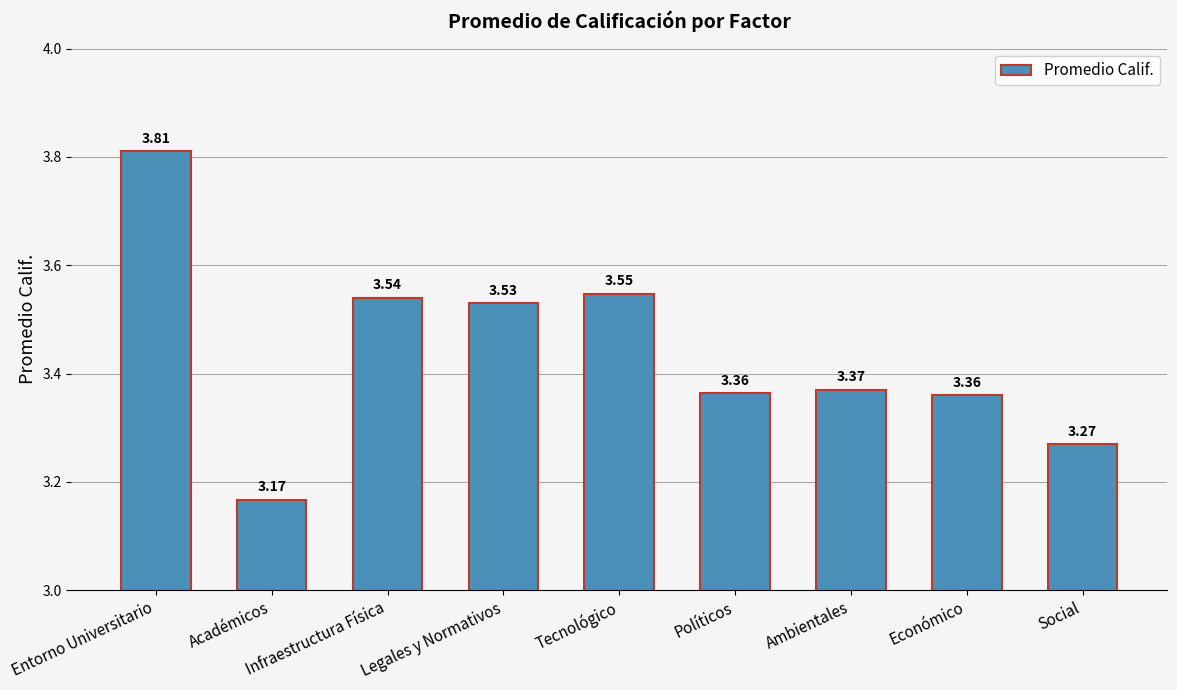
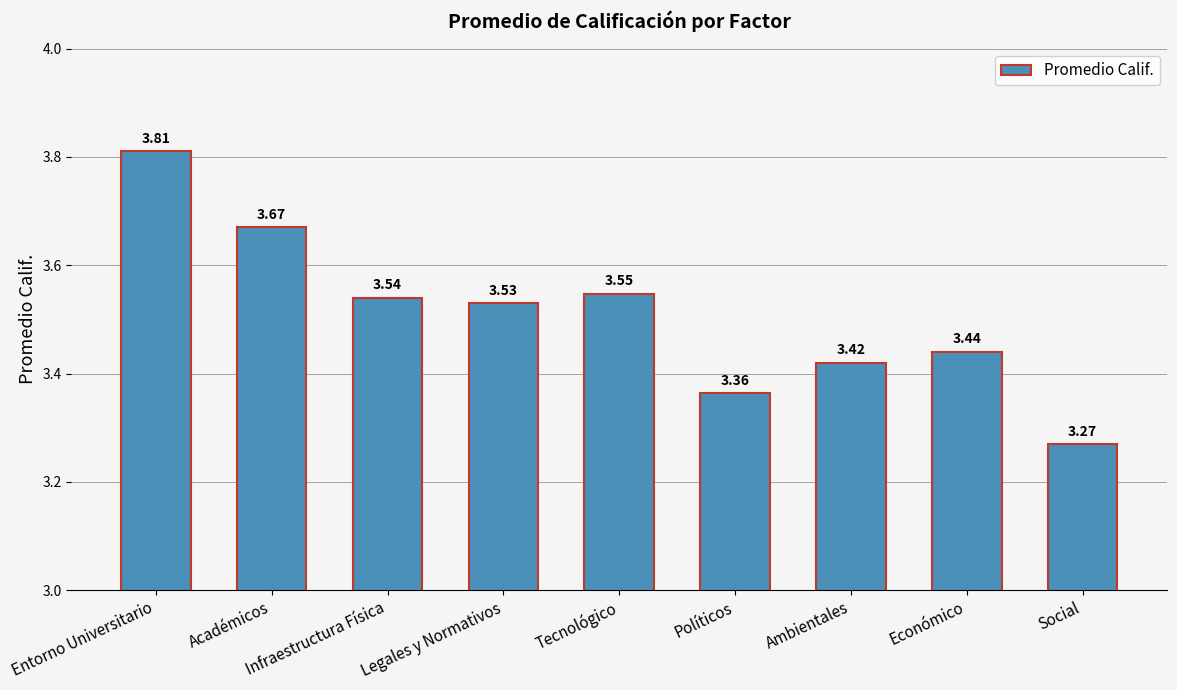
  {
    "Entorno Universitario": 3.81,
-   "Académicos": 3.17,
+   "Académicos": 3.67,
    "Infraestructura Física": 3.54,
    "Legales y Normativos": 3.53,
    "Tecnológico": 3.55,
    "Políticos": 3.36,
-   "Ambientales": 3.37,
-   "Económico": 3.36,
+   "Ambientales": 3.42,
+   "Económico": 3.44,
    "Social": 3.27
  }
